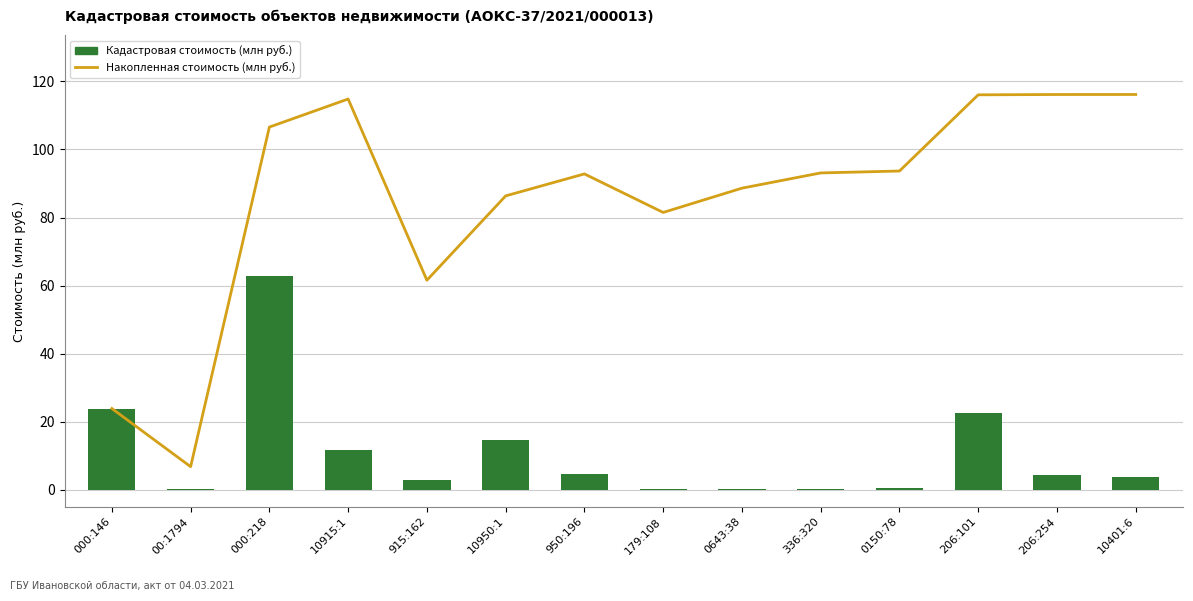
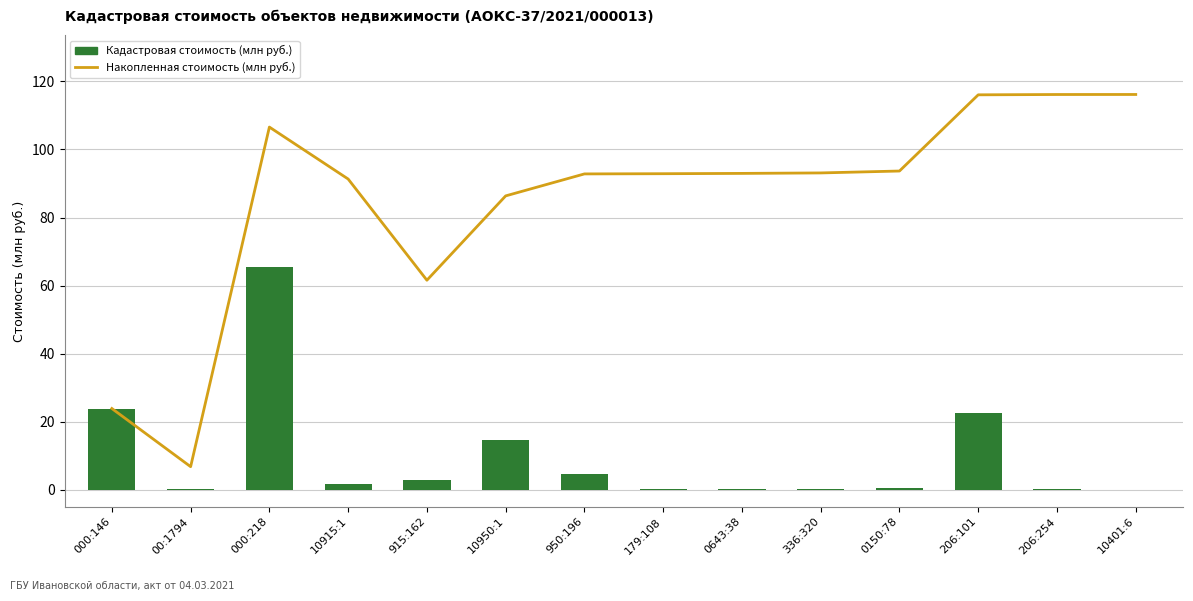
  {
    "Кадастровая стоимость (млн руб.)": {
      "000:146": 24,
-     "000:218": 63,
-     "10915:1": 12,
+     "000:218": 66,
+     "10915:1": 2,
      "915:162": 3,
      "10950:1": 15,
      "950:196": 5,
      "206:101": 22,
-     "206:254": 4,
-     "10401:6": 4
+     "206:254": 0,
+     "10401:6": 0
    },
    "Накопленная стоимость (млн руб.)": {
      "000:146": 24,
      "00:1794": 7,
      "000:218": 107,
-     "10915:1": 115,
+     "10915:1": 91,
      "915:162": 62,
      "10950:1": 86,
      "950:196": 93,
-     "179:108": 81,
-     "0643:38": 89,
+     "179:108": 93,
+     "0643:38": 93,
      "336:320": 93,
      "0150:78": 94,
      "206:101": 116,
      "206:254": 116,
      "10401:6": 116
    }
  }
